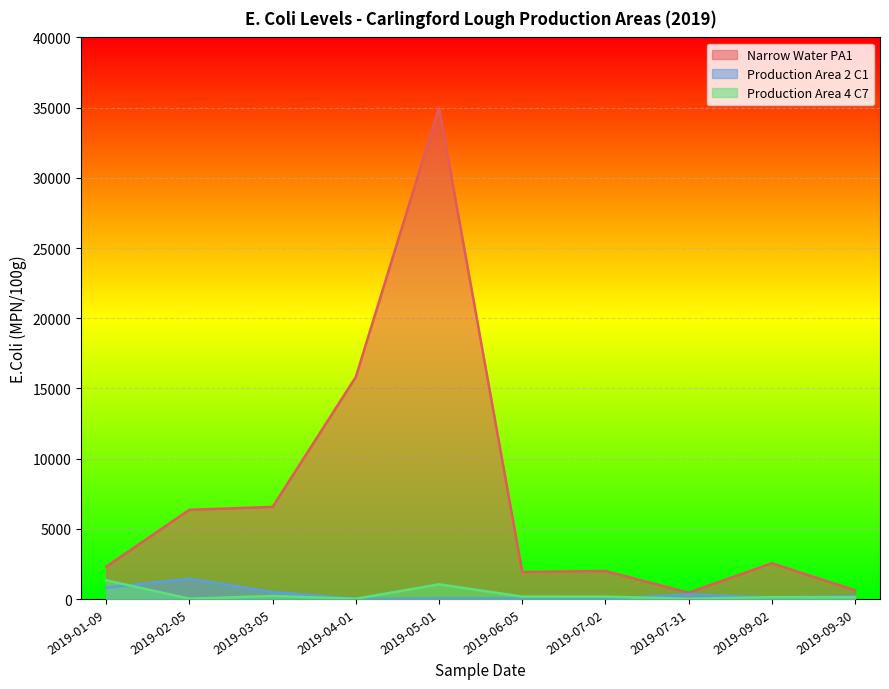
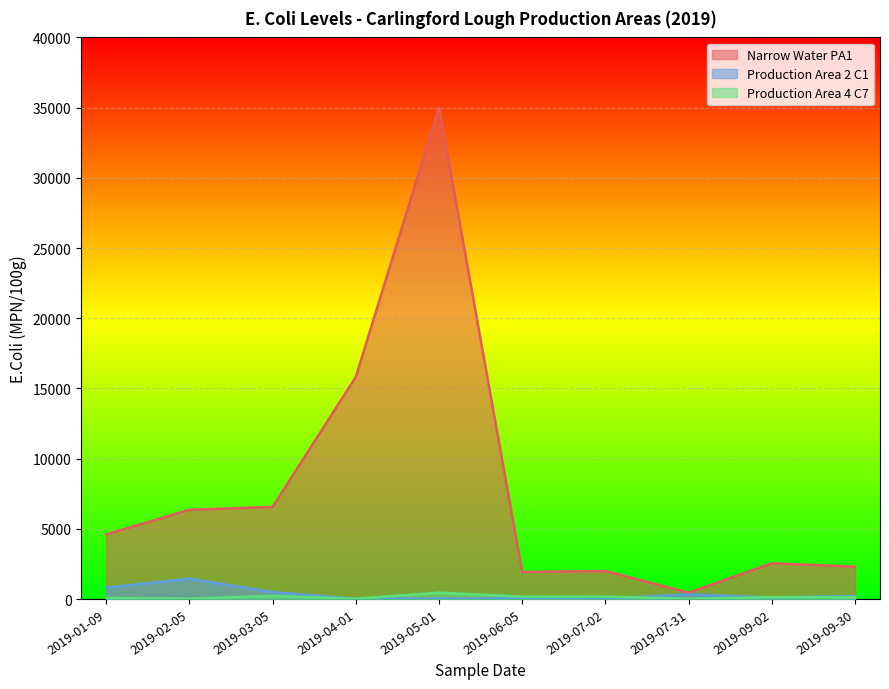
  {
    "Narrow Water PA1": {
-     "2019-01-09": 2300,
+     "2019-01-09": 4600,
      "2019-02-05": 6400,
      "2019-03-05": 6600,
      "2019-04-01": 15800,
      "2019-05-01": 35000,
      "2019-06-05": 1900,
      "2019-07-02": 2000,
      "2019-09-02": 2500,
-     "2019-09-30": 600
+     "2019-09-30": 2300
    },
    "Production Area 2 C1": {
      "2019-01-09": 800,
      "2019-02-05": 1400,
      "2019-03-05": 500,
      "2019-05-01": 0
    },
    "Production Area 4 C7": {
-     "2019-01-09": 1300,
+     "2019-01-09": 100,
      "2019-02-05": 0,
      "2019-03-05": 200,
-     "2019-05-01": 1000,
+     "2019-05-01": 500,
      "2019-07-31": 0
    }
  }
